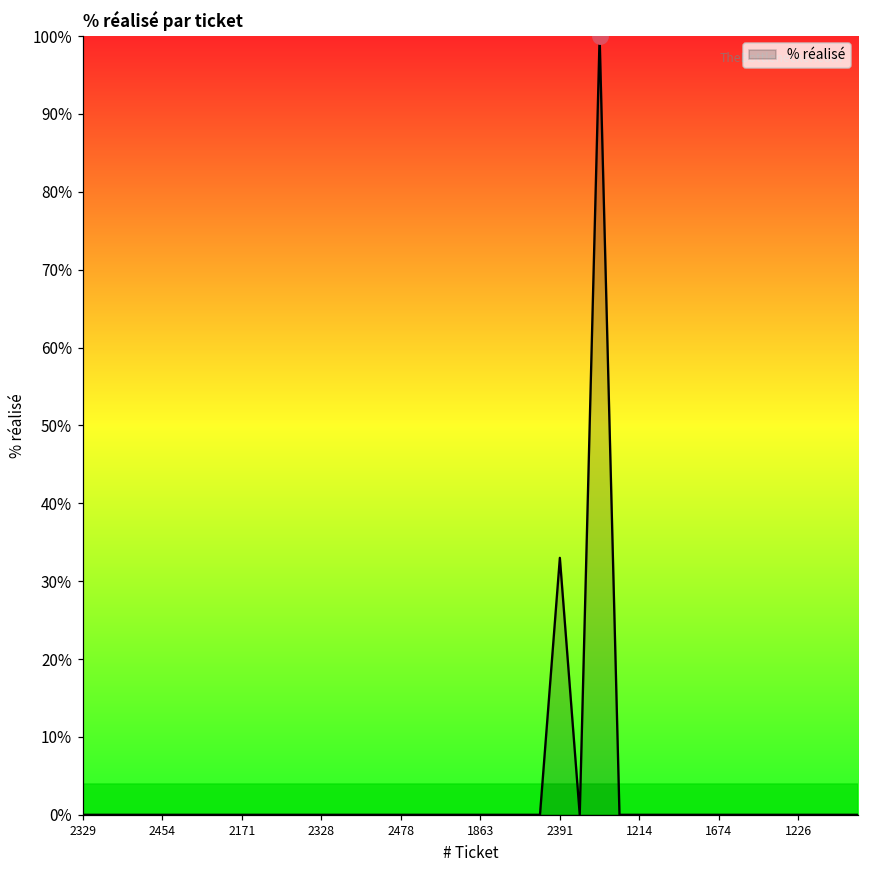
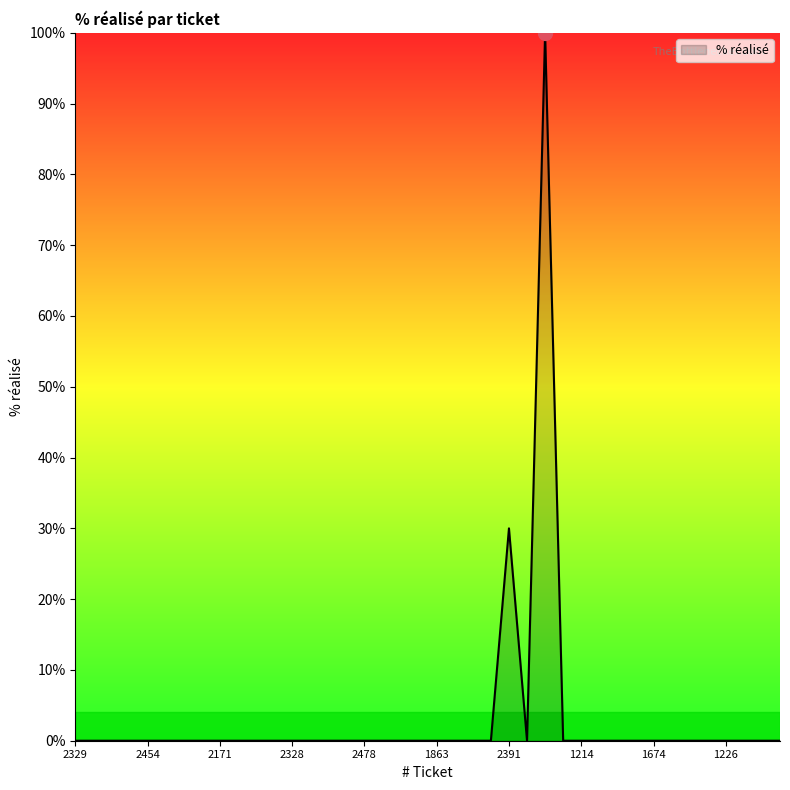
  {
    "% réalisé": {
-     "2391": "33%"
+     "2391": "30%"
    }
  }
